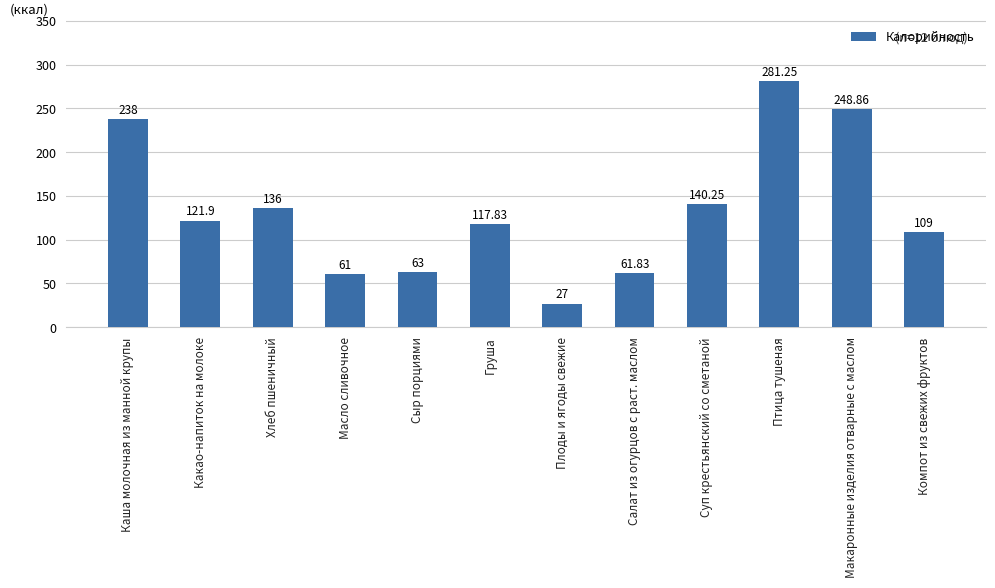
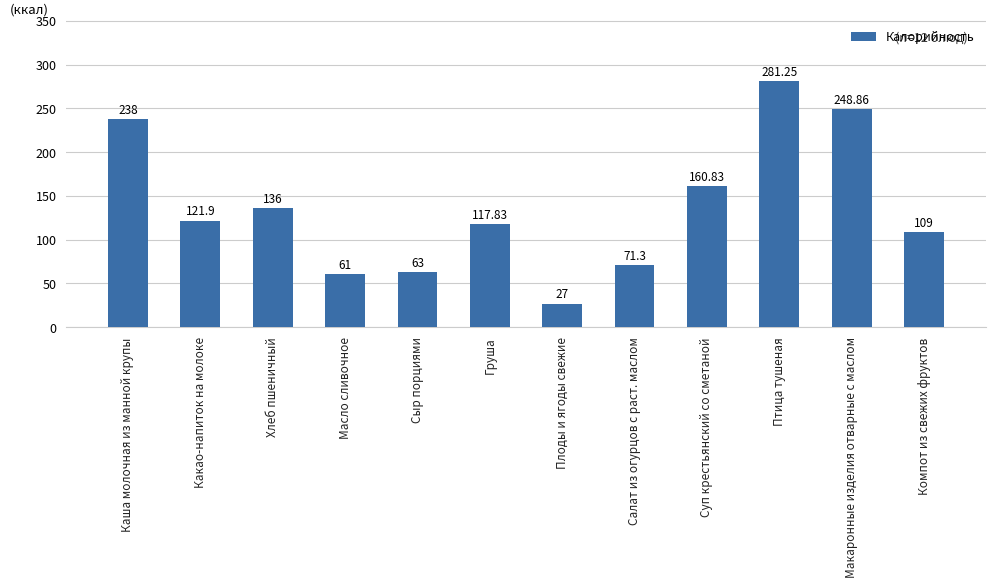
  {
    "Каша молочная из манной крупы": 238,
    "Какао-напиток на молоке": 121.9,
    "Хлеб пшеничный": 136,
    "Масло сливочное": 61,
    "Сыр порциями": 63,
    "Груша": 117.83,
    "Плоды и ягоды свежие": 27,
-   "Салат из огурцов с раст. маслом": 61.83,
-   "Суп крестьянский со сметаной": 140.25,
+   "Салат из огурцов с раст. маслом": 71.3,
+   "Суп крестьянский со сметаной": 160.83,
    "Птица тушеная": 281.25,
    "Макаронные изделия отварные с маслом": 248.86,
    "Компот из свежих фруктов": 109
  }
